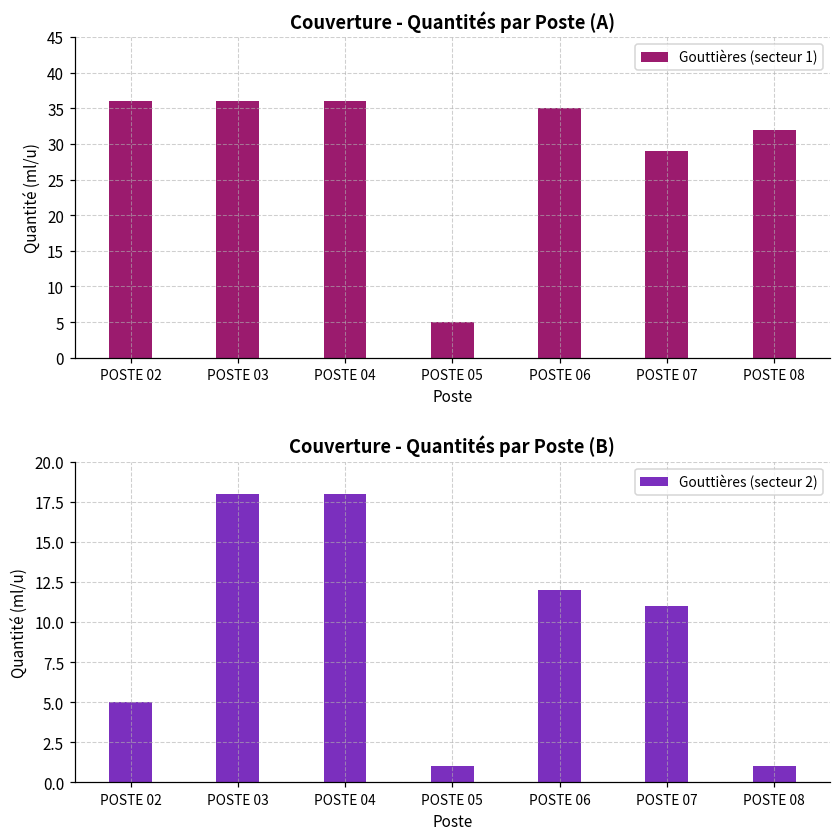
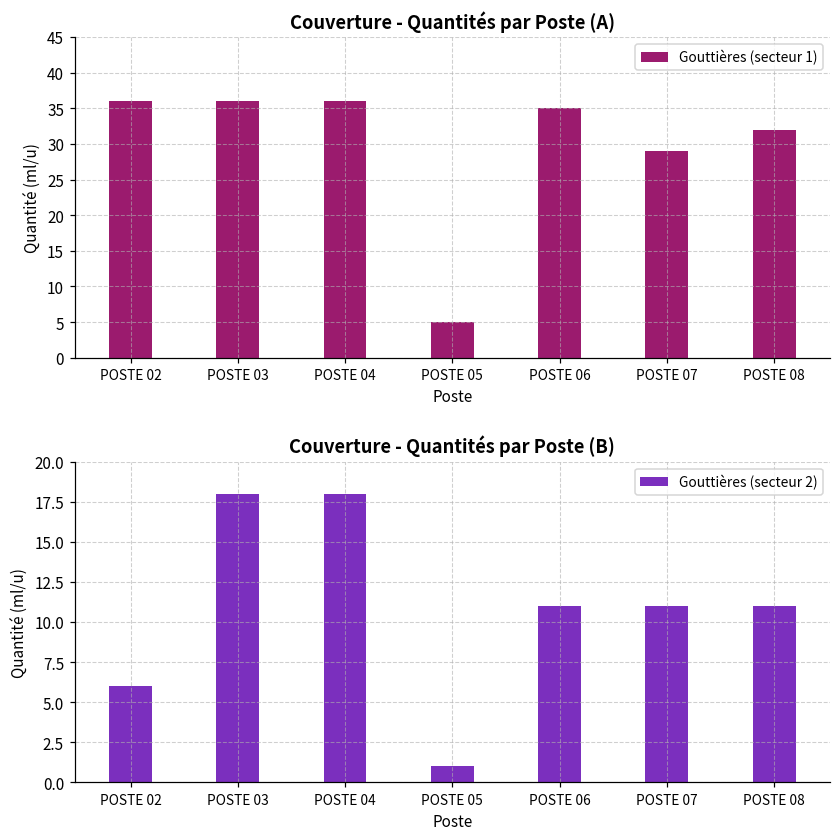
  {
    "Couverture - Quantités par Poste (A)": {
      "POSTE 02": 36,
      "POSTE 03": 36,
      "POSTE 04": 36,
      "POSTE 05": 5,
      "POSTE 06": 35,
      "POSTE 07": 29,
      "POSTE 08": 32
    },
    "Couverture - Quantités par Poste (B)": {
-     "POSTE 02": 5,
+     "POSTE 02": 6,
      "POSTE 03": 18,
      "POSTE 04": 18,
      "POSTE 05": 1,
-     "POSTE 06": 12,
+     "POSTE 06": 11,
      "POSTE 07": 11,
-     "POSTE 08": 1
+     "POSTE 08": 11
    }
  }
